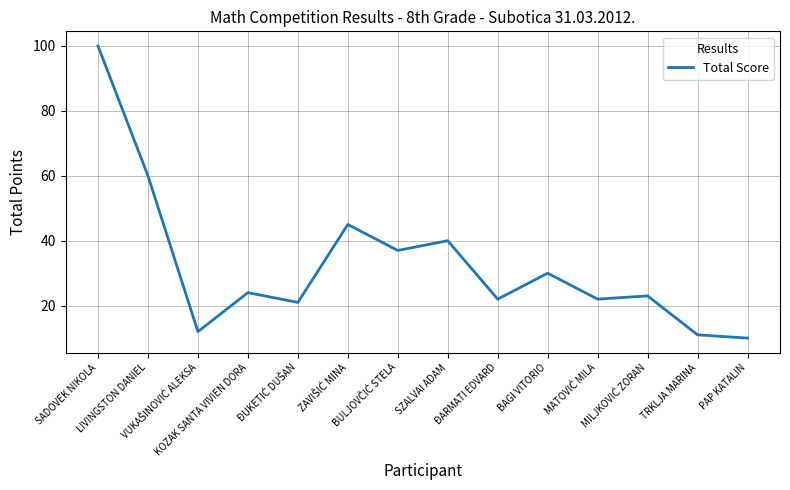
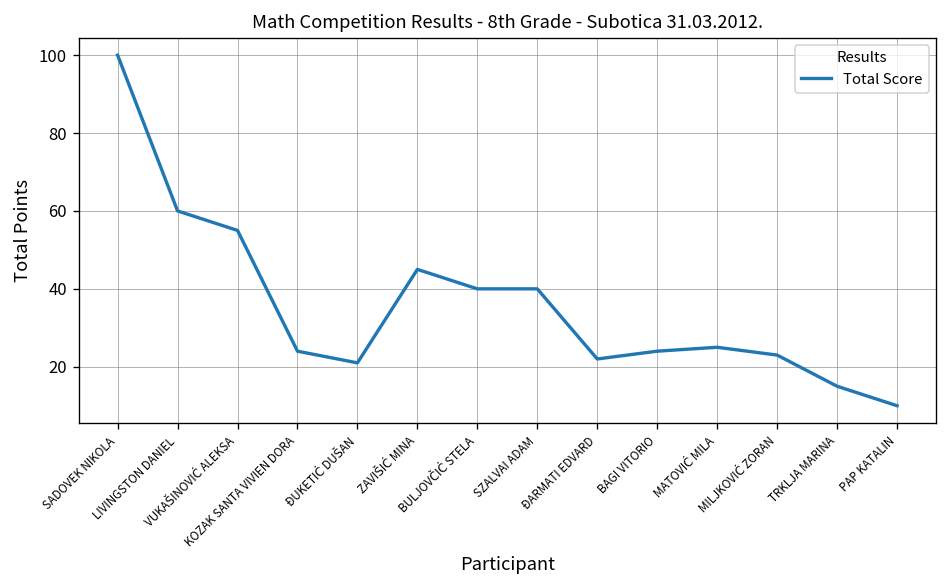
  {
    "SADOVEK NIKOLA": 100,
    "LIVINGSTON DANIEL": 60,
-   "VUKAŠINOVIĆ ALEKSA": 12,
+   "VUKAŠINOVIĆ ALEKSA": 55,
    "KOZAK SANTA VIVIEN DORA": 24,
    "ĐUKETIĆ DUŠAN": 21,
    "ZAVIŠIĆ MINA": 45,
-   "BULJOVČIĆ STELA": 37,
+   "BULJOVČIĆ STELA": 40,
    "SZALVAI ADAM": 40,
    "ĐARMATI EDVARD": 22,
-   "BAGI VITORIO": 30,
-   "MATOVIĆ MILA": 22,
+   "BAGI VITORIO": 24,
+   "MATOVIĆ MILA": 25,
    "MILJKOVIĆ ZORAN": 23,
-   "TRKLJA MARINA": 11,
+   "TRKLJA MARINA": 15,
    "PAP KATALIN": 10
  }
